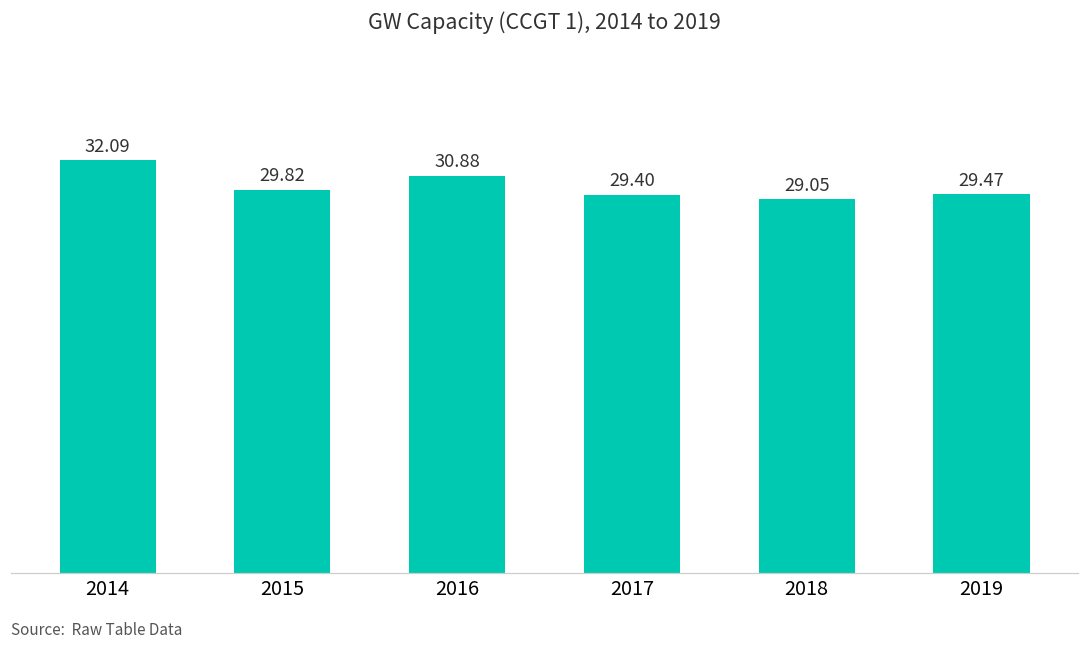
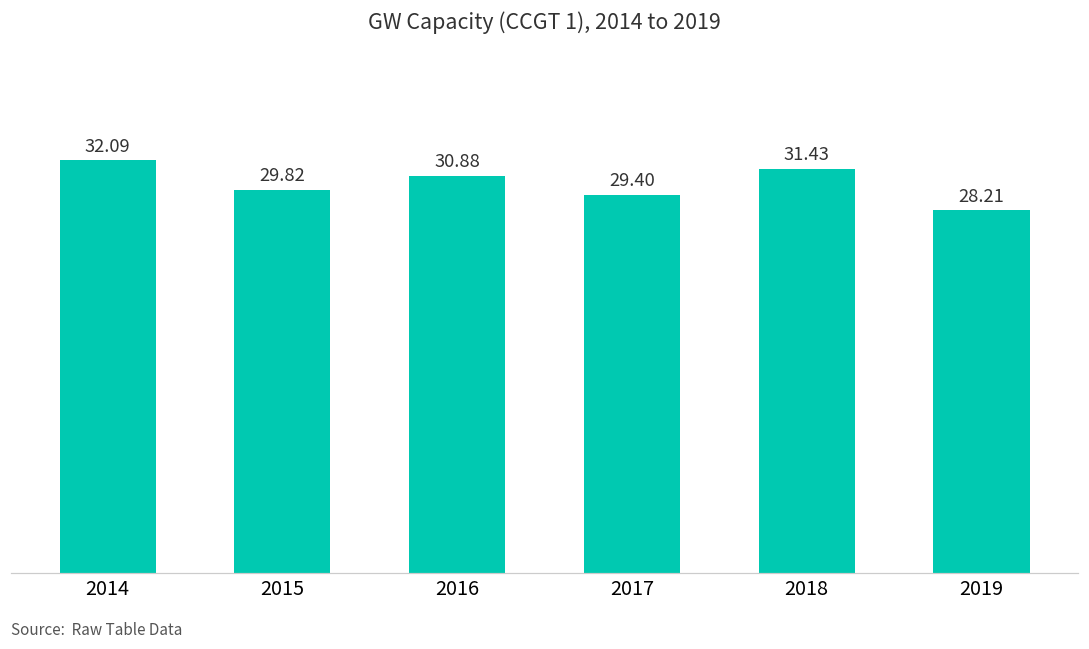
  {
    "2014": 32.09,
    "2015": 29.82,
    "2016": 30.88,
    "2017": 29.40,
-   "2018": 29.05,
-   "2019": 29.47
+   "2018": 31.43,
+   "2019": 28.21
  }
